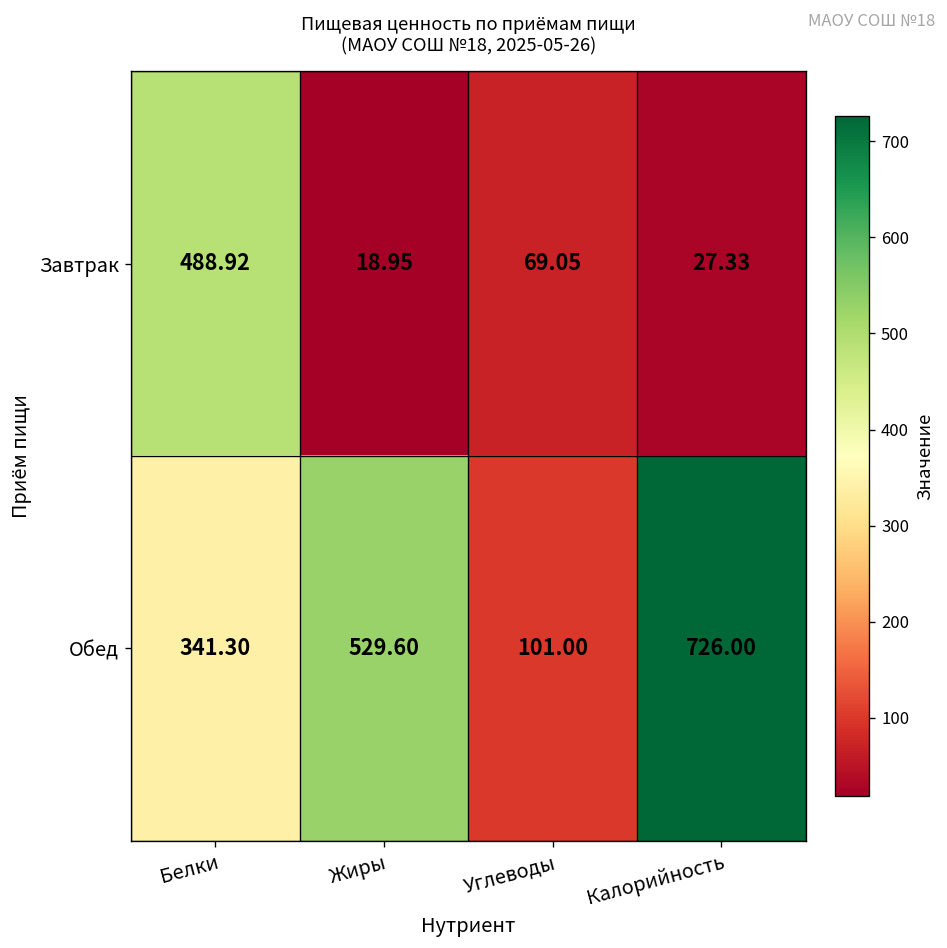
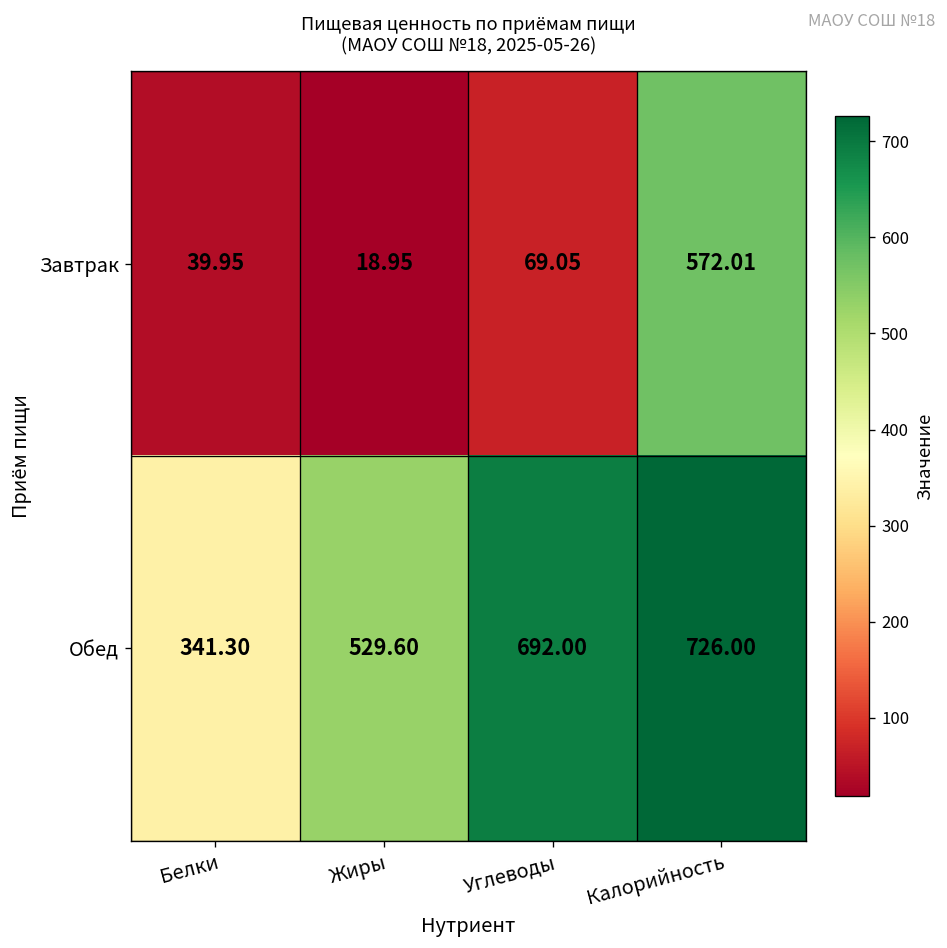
  {
    "Завтрак": {
-     "Белки": 488.92,
+     "Белки": 39.95,
      "Жиры": 18.95,
      "Углеводы": 69.05,
-     "Калорийность": 27.33
+     "Калорийность": 572.01
    },
    "Обед": {
      "Белки": 341.30,
      "Жиры": 529.60,
-     "Углеводы": 101.00,
+     "Углеводы": 692.00,
      "Калорийность": 726.00
    }
  }
